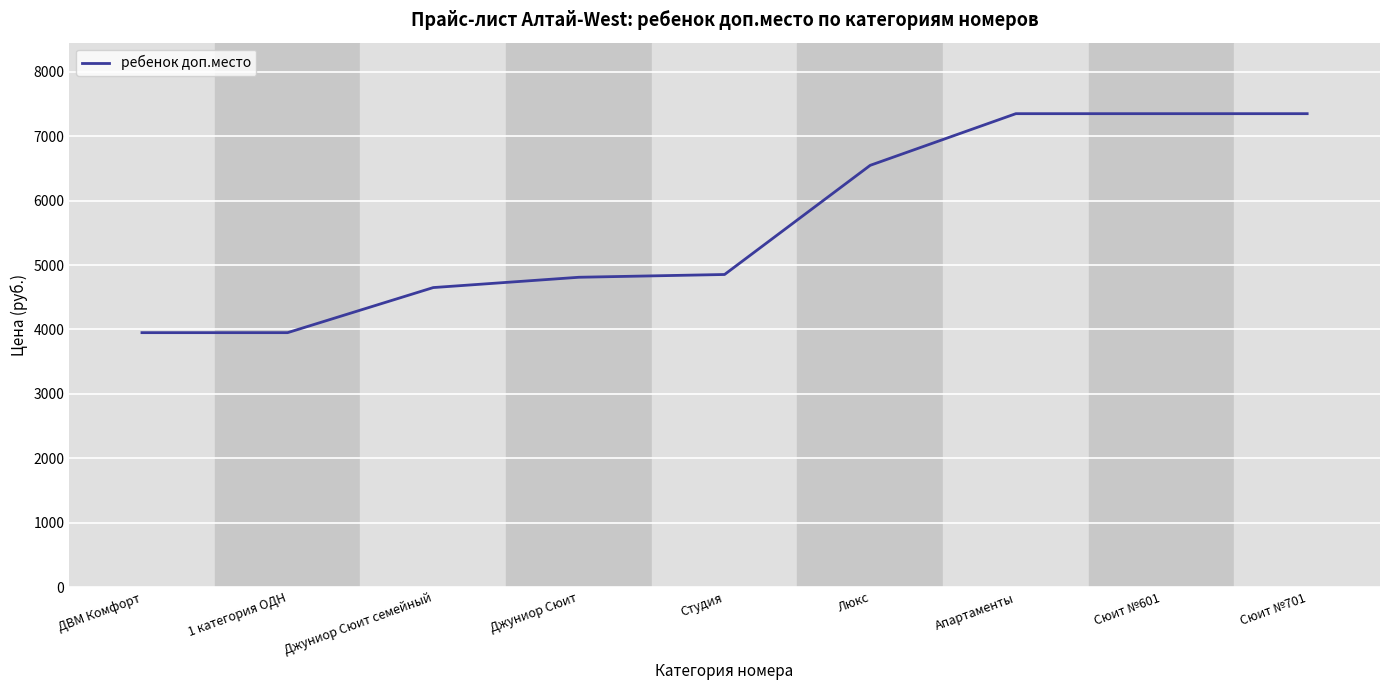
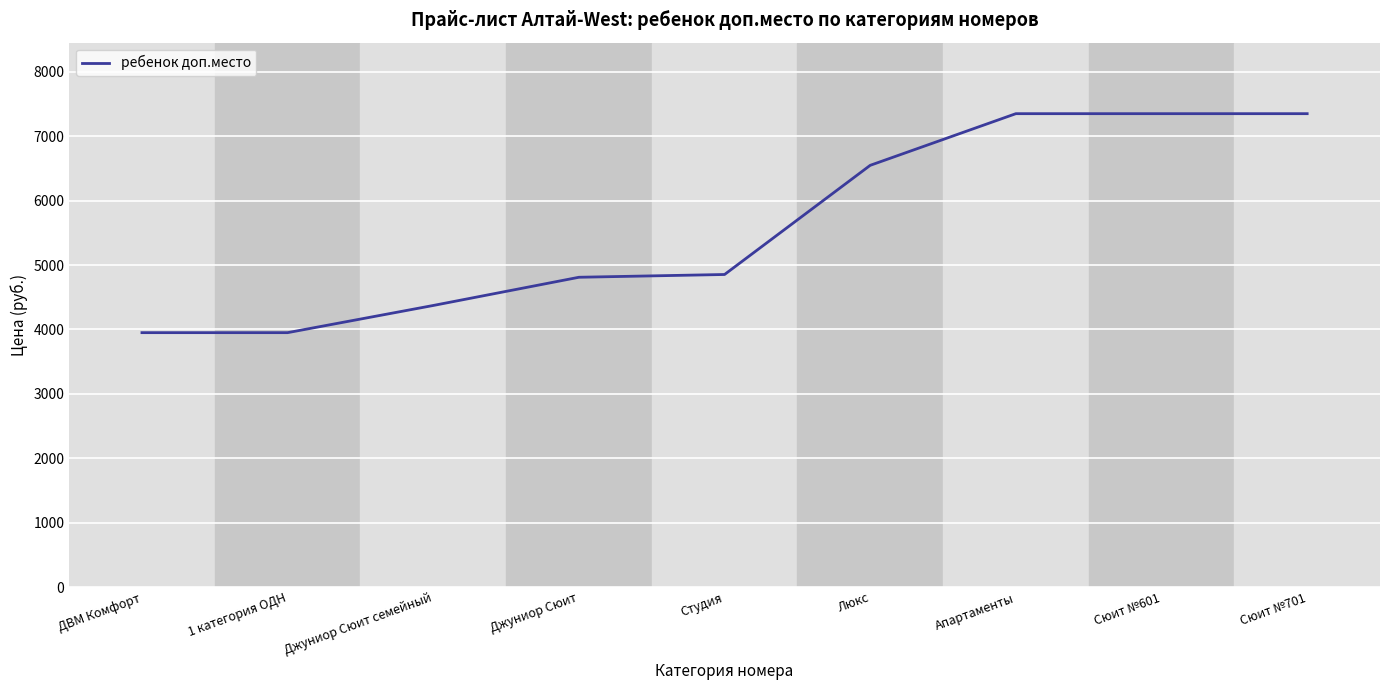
  {
    "ДВМ Комфорт": 4000,
    "1 категория ОДН": 4000,
-   "Джуниор Сюит семейный": 4700,
+   "Джуниор Сюит семейный": 4400,
    "Джуниор Сюит": 4800,
    "Студия": 4900,
    "Люкс": 6500,
    "Апартаменты": 7400,
    "Сюит №601": 7400,
    "Сюит №701": 7400
  }
